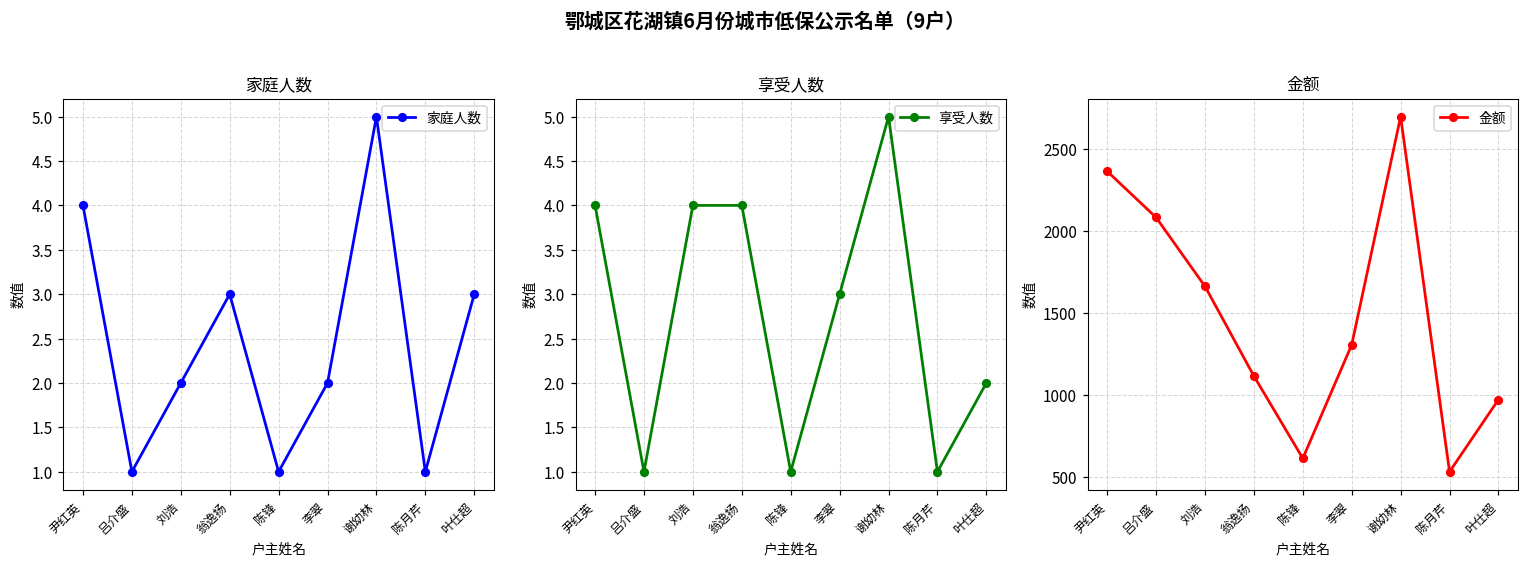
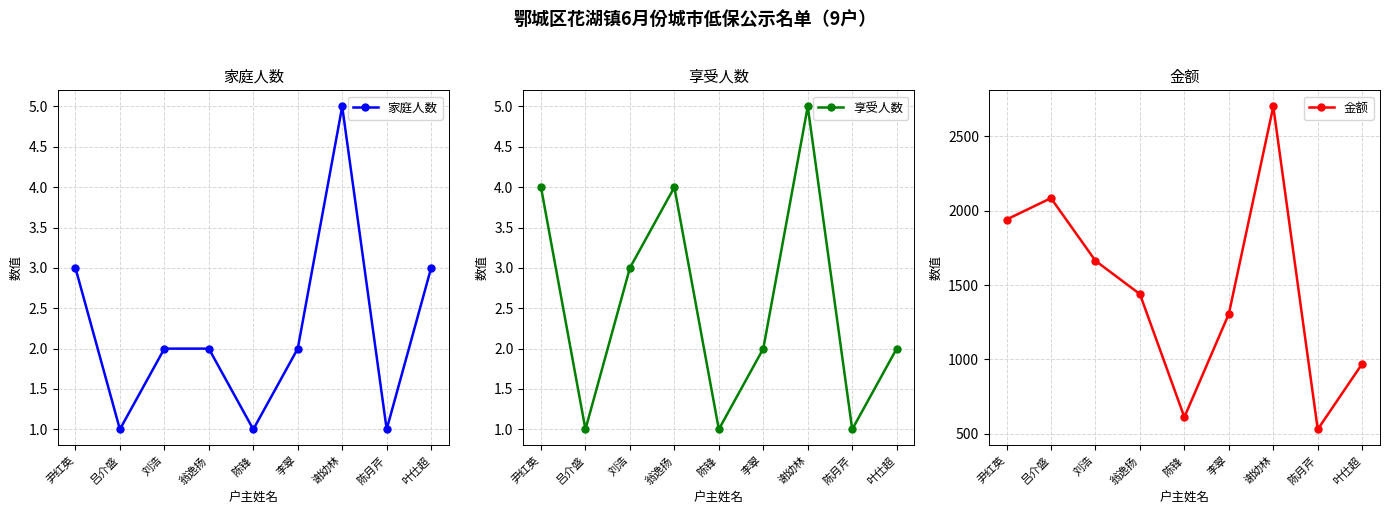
  {
    "家庭人数": {
-     "尹红英": 4,
+     "尹红英": 3,
      "吕介盛": 1,
      "刘浩": 2,
-     "翁逸扬": 3,
+     "翁逸扬": 2,
      "陈锋": 1,
      "李翠": 2,
      "谢幼林": 5,
      "陈月芹": 1,
      "叶仕超": 3
    },
    "享受人数": {
      "尹红英": 4,
      "吕介盛": 1,
-     "刘浩": 4,
+     "刘浩": 3,
      "翁逸扬": 4,
      "陈锋": 1,
-     "李翠": 3,
+     "李翠": 2,
      "谢幼林": 5,
      "陈月芹": 1,
      "叶仕超": 2
    },
    "金额": {
-     "尹红英": 2370,
+     "尹红英": 1940,
      "吕介盛": 2080,
      "刘浩": 1660,
-     "翁逸扬": 1120,
+     "翁逸扬": 1440,
      "陈锋": 610,
      "李翠": 1310,
      "谢幼林": 2700,
      "陈月芹": 530,
      "叶仕超": 970
    }
  }
